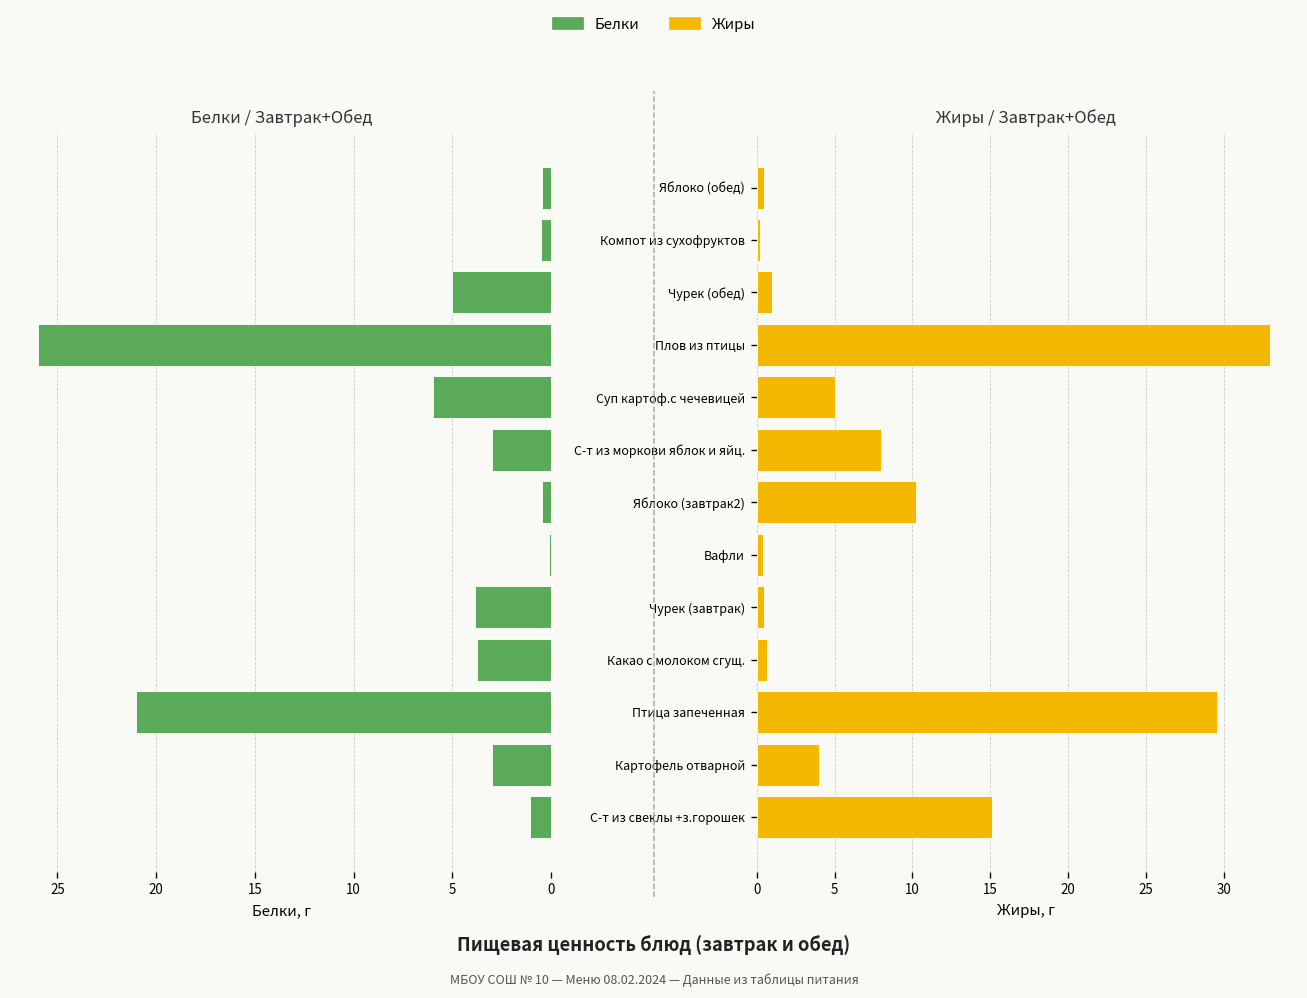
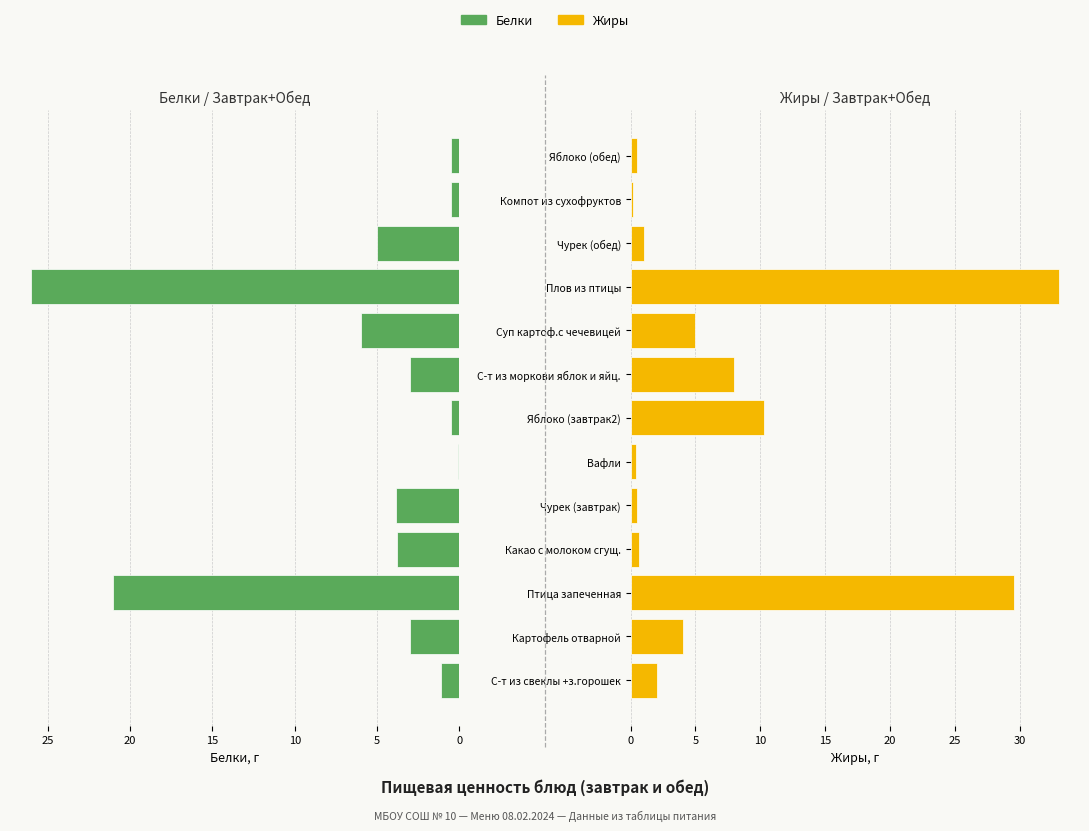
  {
    "Жиры / Завтрак+Обед": {
      "Яблоко (обед)": 0.5,
      "Чурек (обед)": 1.0,
      "Плов из птицы": 33.0,
      "Суп картоф.с чечевицей": 5.0,
      "С-т из моркови яблок и яйц.": 8.0,
      "Яблоко (завтрак2)": 10.3,
      "Вафли": 0.4,
      "Чурек (завтрак)": 0.5,
      "Какао с молоком сгущ.": 0.7,
      "Птица запеченная": 29.6,
      "Картофель отварной": 4.0,
-     "С-т из свеклы +з.горошек": 15.1
+     "С-т из свеклы +з.горошек": 2.0
    }
  }
